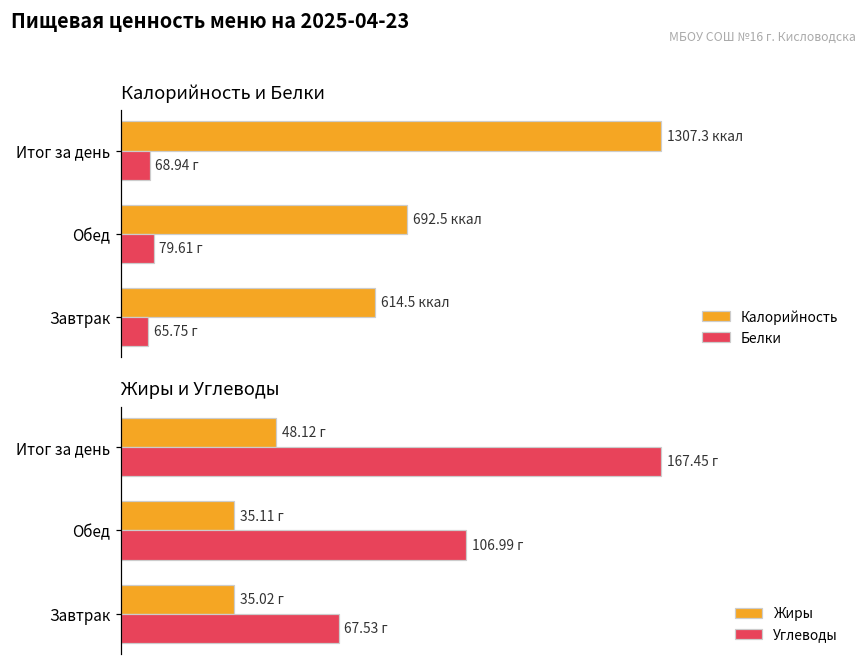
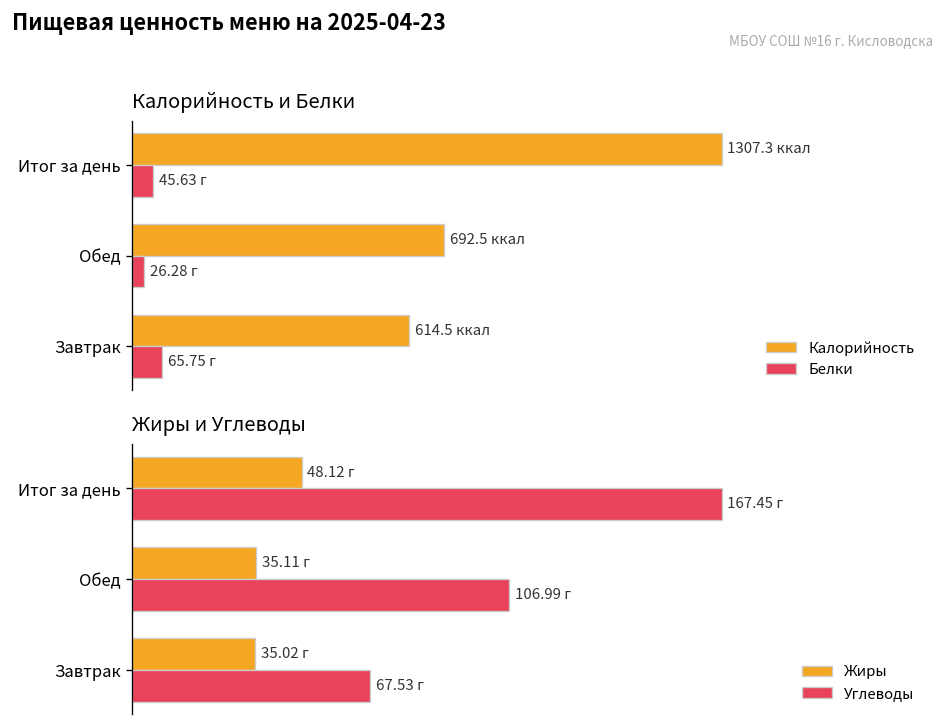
  {
    "Калорийность и Белки": {
      "Калорийность": {
        "Итог за день": 1307.3,
        "Обед": 692.5,
        "Завтрак": 614.5
      },
      "Белки": {
-       "Итог за день": 68.94,
-       "Обед": 79.61,
+       "Итог за день": 45.63,
+       "Обед": 26.28,
        "Завтрак": 65.75
      }
    },
    "Жиры и Углеводы": {
      "Жиры": {
        "Итог за день": 48.12,
        "Обед": 35.11,
        "Завтрак": 35.02
      },
      "Углеводы": {
        "Итог за день": 167.45,
        "Обед": 106.99,
        "Завтрак": 67.53
      }
    }
  }
